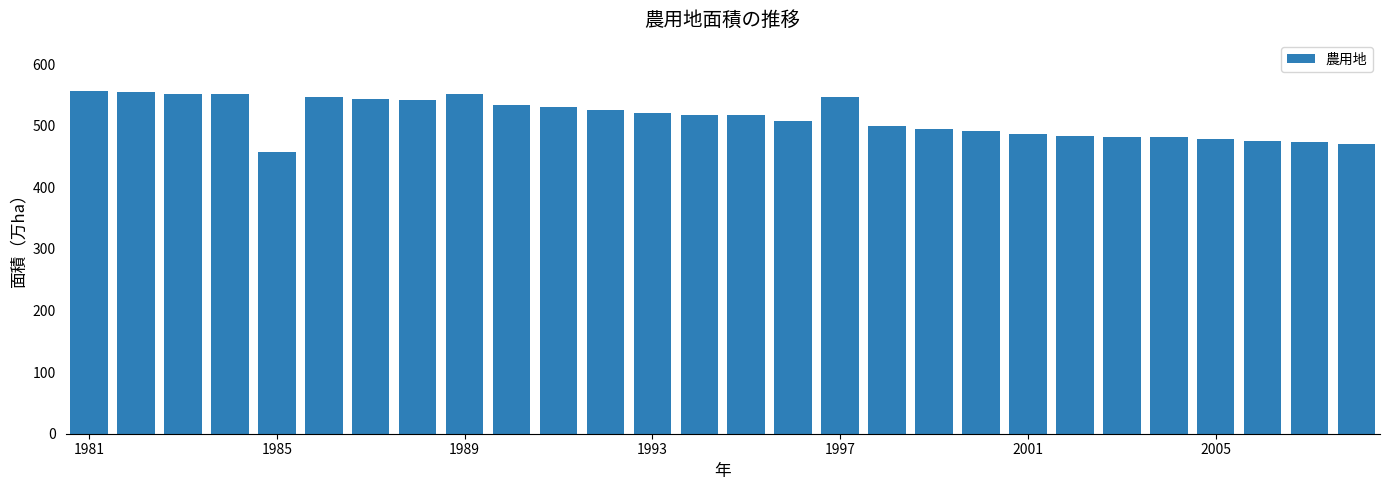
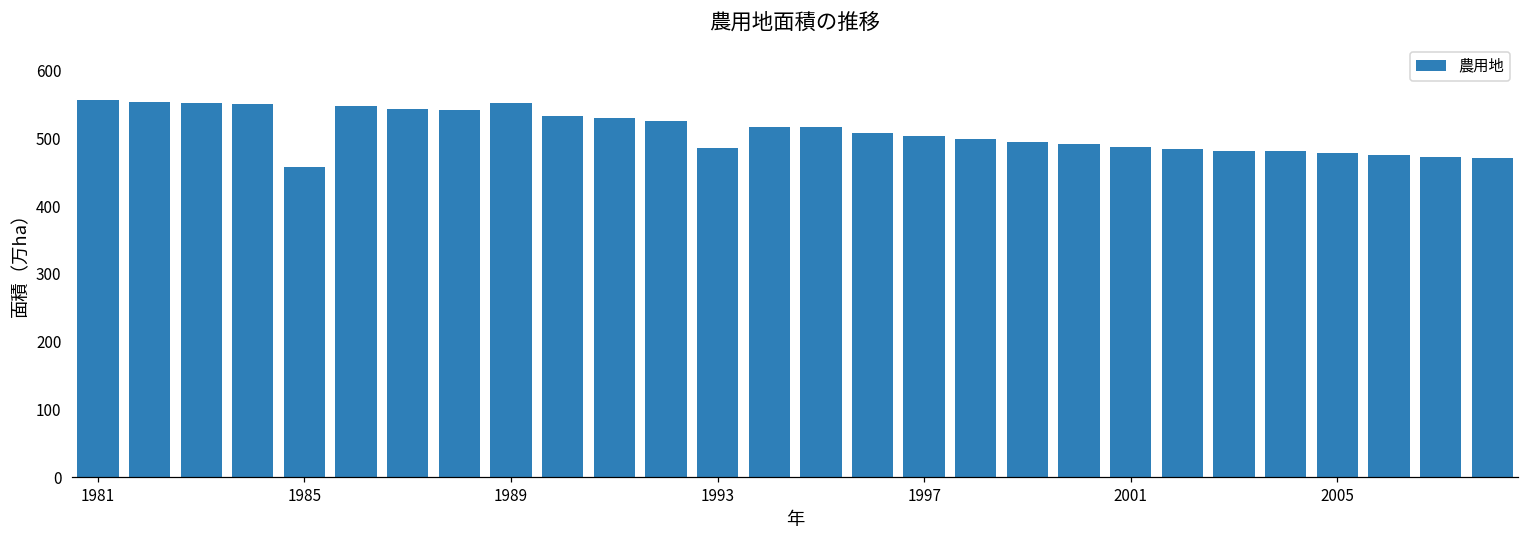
  {
    "1981": 560,
    "1985": 460,
    "1989": 550,
-   "1993": 520,
-   "1997": 550,
+   "1993": 490,
+   "1997": 500,
    "2001": 490,
    "2005": 480
  }
